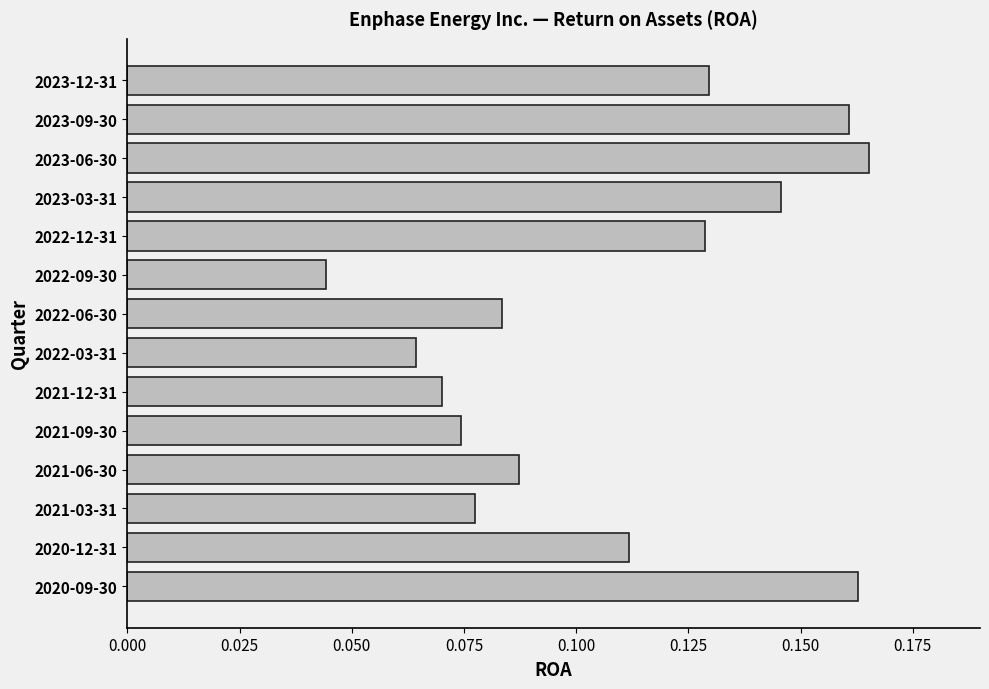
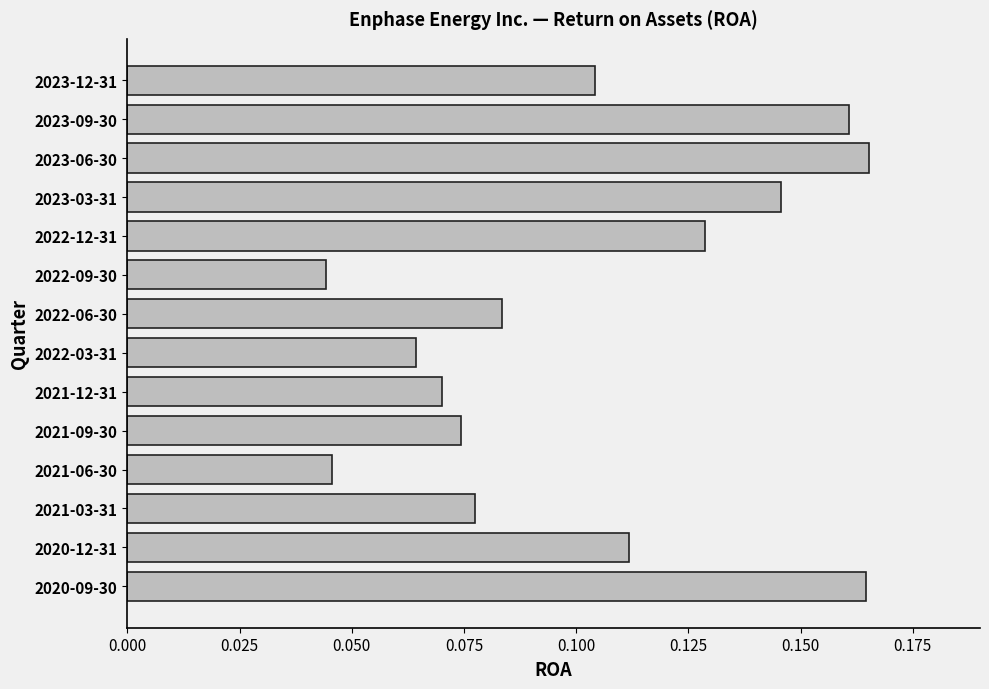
  {
-   "2023-12-31": 0.130,
+   "2023-12-31": 0.104,
    "2023-09-30": 0.161,
    "2023-06-30": 0.165,
    "2023-03-31": 0.146,
    "2022-12-31": 0.129,
    "2022-09-30": 0.044,
    "2022-06-30": 0.083,
    "2022-03-31": 0.064,
    "2021-12-31": 0.070,
    "2021-09-30": 0.074,
-   "2021-06-30": 0.087,
+   "2021-06-30": 0.046,
    "2021-03-31": 0.078,
    "2020-12-31": 0.112,
-   "2020-09-30": 0.163
+   "2020-09-30": 0.165
  }
